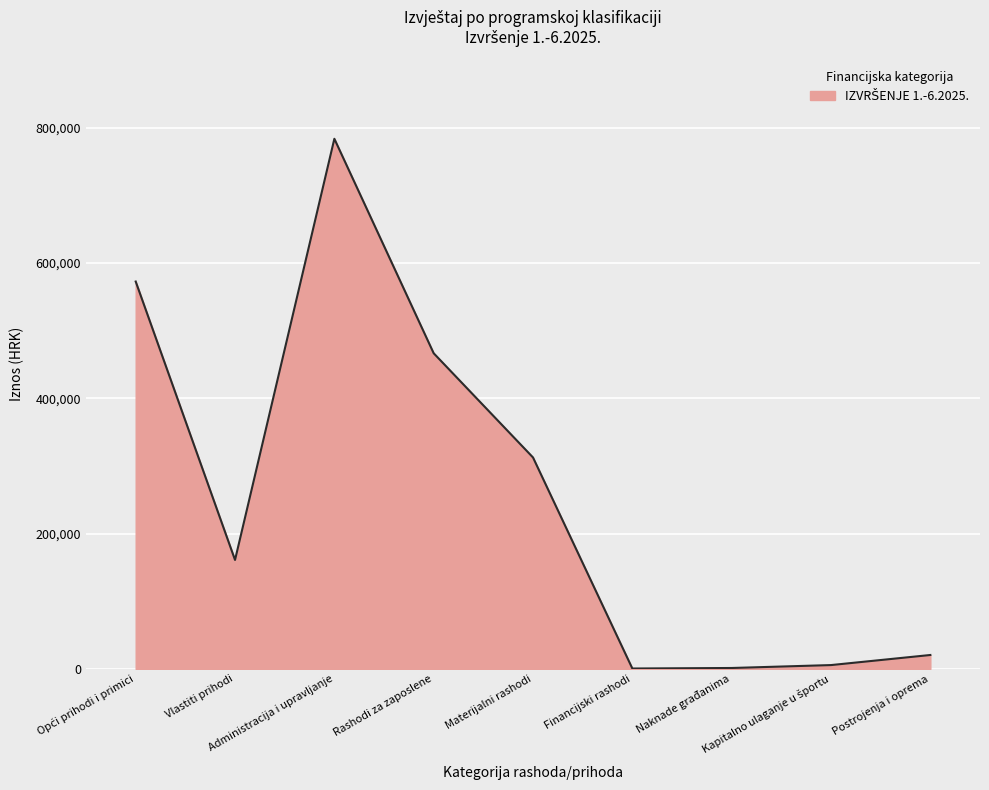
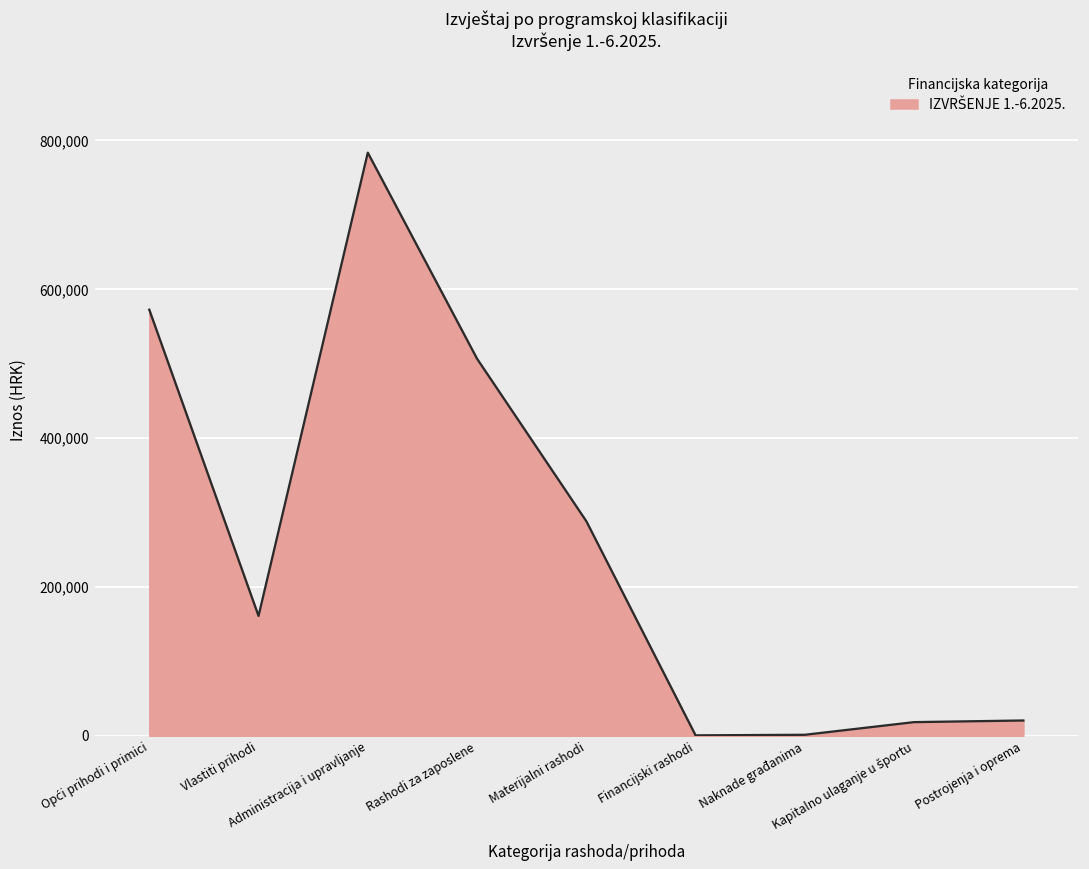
  {
    "Opći prihodi i primici": "570,000",
    "Vlastiti prihodi": "160,000",
    "Administracija i upravljanje": "780,000",
-   "Rashodi za zaposlene": "470,000",
-   "Materijalni rashodi": "310,000",
+   "Rashodi za zaposlene": "510,000",
+   "Materijalni rashodi": "290,000",
    "Financijski rashodi": "0",
    "Naknade građanima": "0",
-   "Kapitalno ulaganje u športu": "10,000",
+   "Kapitalno ulaganje u športu": "20,000",
    "Postrojenja i oprema": "20,000"
  }
